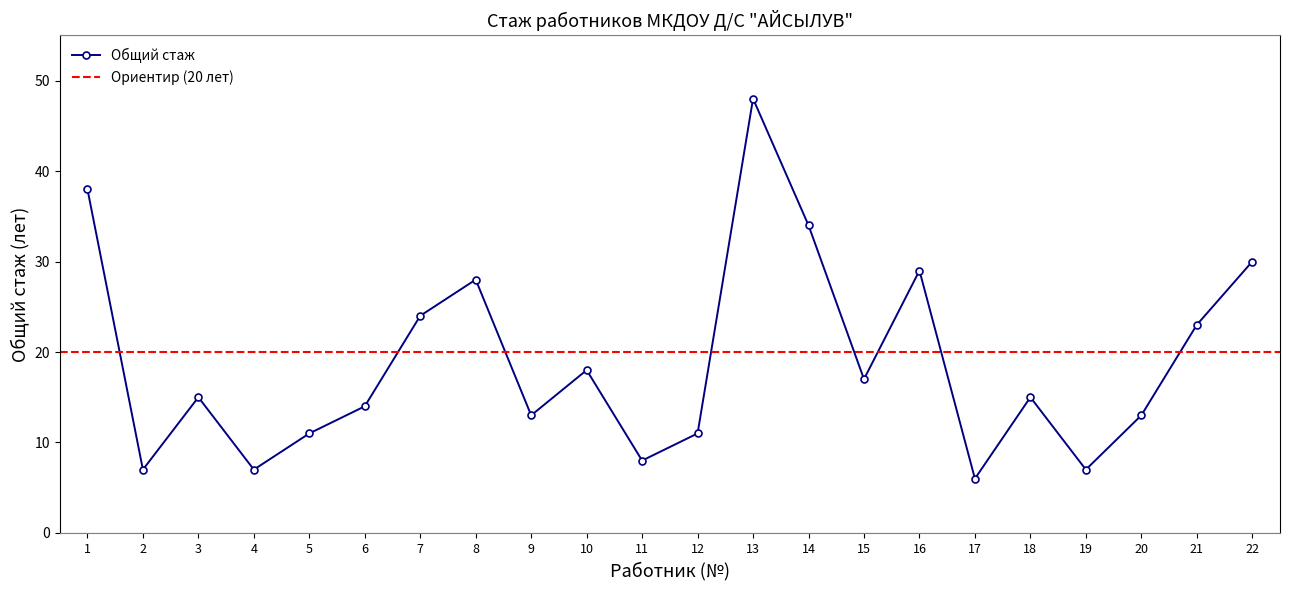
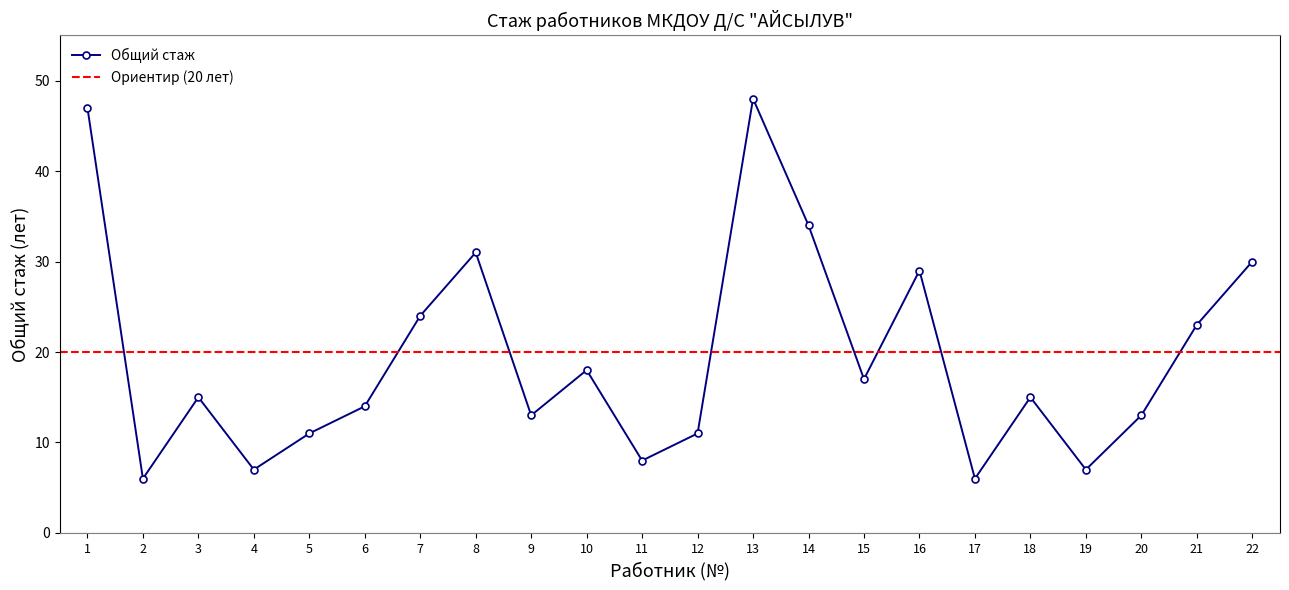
  {
-   "1": 38,
-   "2": 7,
+   "1": 47,
+   "2": 6,
    "3": 15,
    "4": 7,
    "5": 11,
    "6": 14,
    "7": 24,
-   "8": 28,
+   "8": 31,
    "9": 13,
    "10": 18,
    "11": 8,
    "12": 11,
    "13": 48,
    "14": 34,
    "15": 17,
    "16": 29,
    "17": 6,
    "18": 15,
    "19": 7,
    "20": 13,
    "21": 23,
    "22": 30
  }
